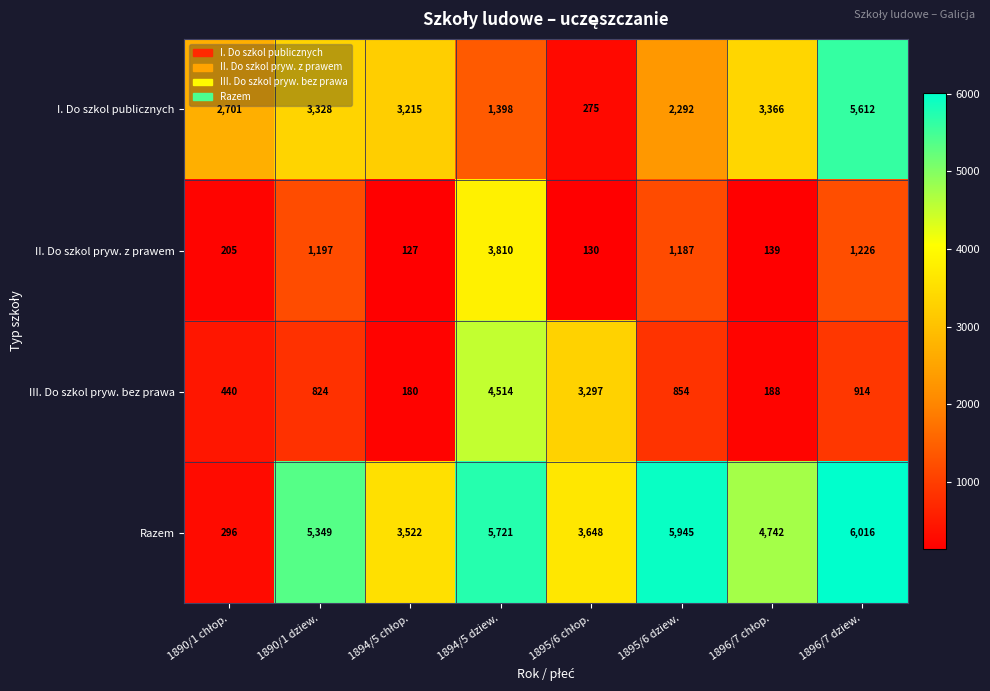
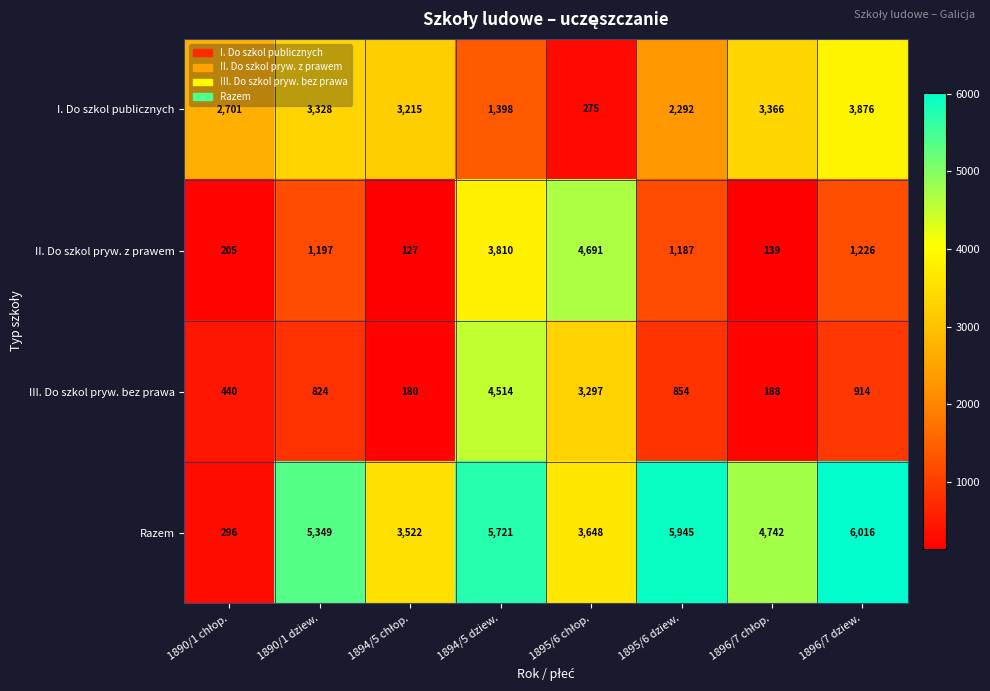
  {
    "I. Do szkol publicznych": {
      "1894/5 chłop.": "3,215",
      "1894/5 dziew.": "1,398",
      "1895/6 chłop.": "275",
      "1895/6 dziew.": "2,292",
      "1896/7 chłop.": "3,366",
-     "1896/7 dziew.": "5,612"
+     "1896/7 dziew.": "3,876"
    },
    "II. Do szkol pryw. z prawem": {
      "1890/1 chłop.": "205",
      "1890/1 dziew.": "1,197",
      "1894/5 chłop.": "127",
      "1894/5 dziew.": "3,810",
-     "1895/6 chłop.": "130",
+     "1895/6 chłop.": "4,691",
      "1895/6 dziew.": "1,187",
      "1896/7 chłop.": "139",
      "1896/7 dziew.": "1,226"
    },
    "III. Do szkol pryw. bez prawa": {
      "1890/1 chłop.": "440",
      "1890/1 dziew.": "824",
      "1894/5 chłop.": "180",
      "1894/5 dziew.": "4,514",
      "1895/6 chłop.": "3,297",
      "1895/6 dziew.": "854",
      "1896/7 chłop.": "188",
      "1896/7 dziew.": "914"
    },
    "Razem": {
      "1890/1 chłop.": "296",
      "1890/1 dziew.": "5,349",
      "1894/5 chłop.": "3,522",
      "1894/5 dziew.": "5,721",
      "1895/6 chłop.": "3,648",
      "1895/6 dziew.": "5,945",
      "1896/7 chłop.": "4,742",
      "1896/7 dziew.": "6,016"
    }
  }
